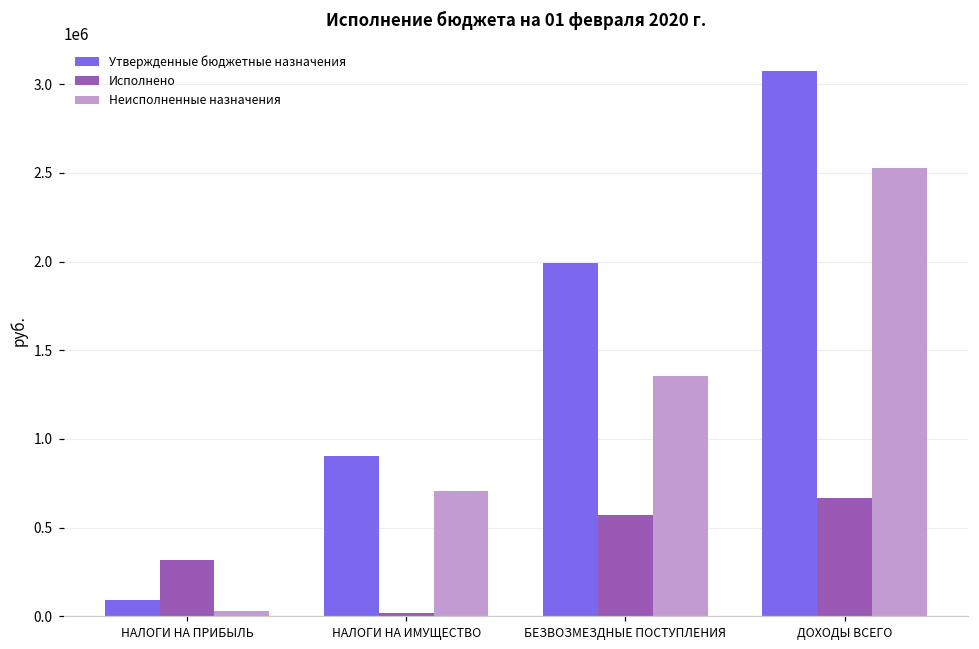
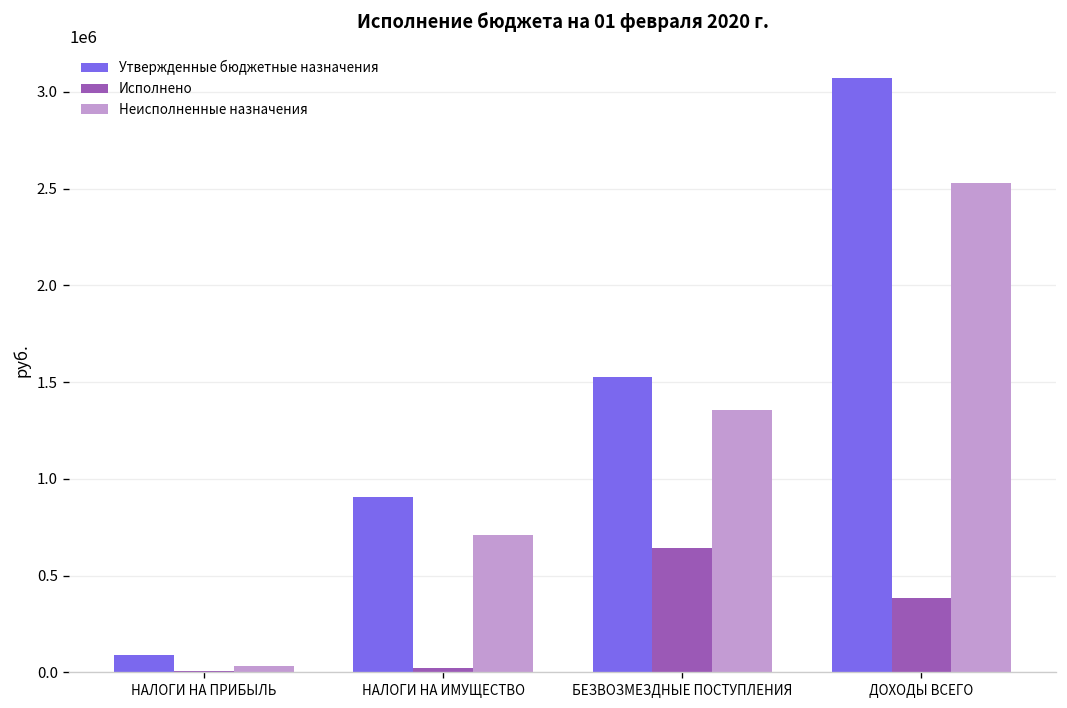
  {
    "Утвержденные бюджетные назначения": {
      "НАЛОГИ НА ПРИБЫЛЬ": 90000,
      "НАЛОГИ НА ИМУЩЕСТВО": 910000,
-     "БЕЗВОЗМЕЗДНЫЕ ПОСТУПЛЕНИЯ": 1990000,
+     "БЕЗВОЗМЕЗДНЫЕ ПОСТУПЛЕНИЯ": 1530000,
      "ДОХОДЫ ВСЕГО": 3070000
    },
    "Исполнено": {
-     "НАЛОГИ НА ПРИБЫЛЬ": 320000,
+     "НАЛОГИ НА ПРИБЫЛЬ": 0,
      "НАЛОГИ НА ИМУЩЕСТВО": 20000,
-     "БЕЗВОЗМЕЗДНЫЕ ПОСТУПЛЕНИЯ": 570000,
-     "ДОХОДЫ ВСЕГО": 670000
+     "БЕЗВОЗМЕЗДНЫЕ ПОСТУПЛЕНИЯ": 640000,
+     "ДОХОДЫ ВСЕГО": 390000
    },
    "Неисполненные назначения": {
      "НАЛОГИ НА ПРИБЫЛЬ": 30000,
      "НАЛОГИ НА ИМУЩЕСТВО": 710000,
      "БЕЗВОЗМЕЗДНЫЕ ПОСТУПЛЕНИЯ": 1350000,
      "ДОХОДЫ ВСЕГО": 2530000
    }
  }
